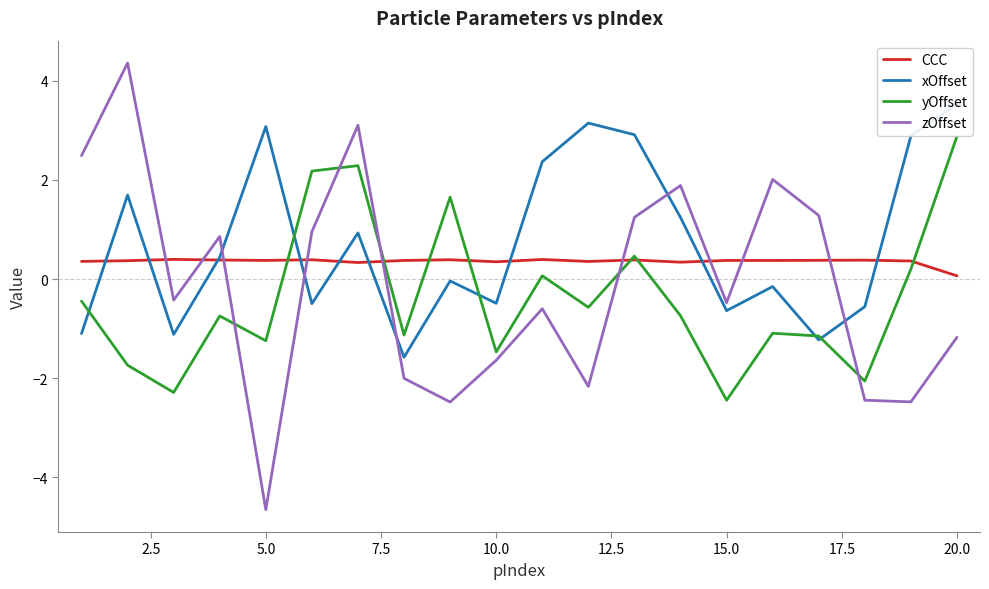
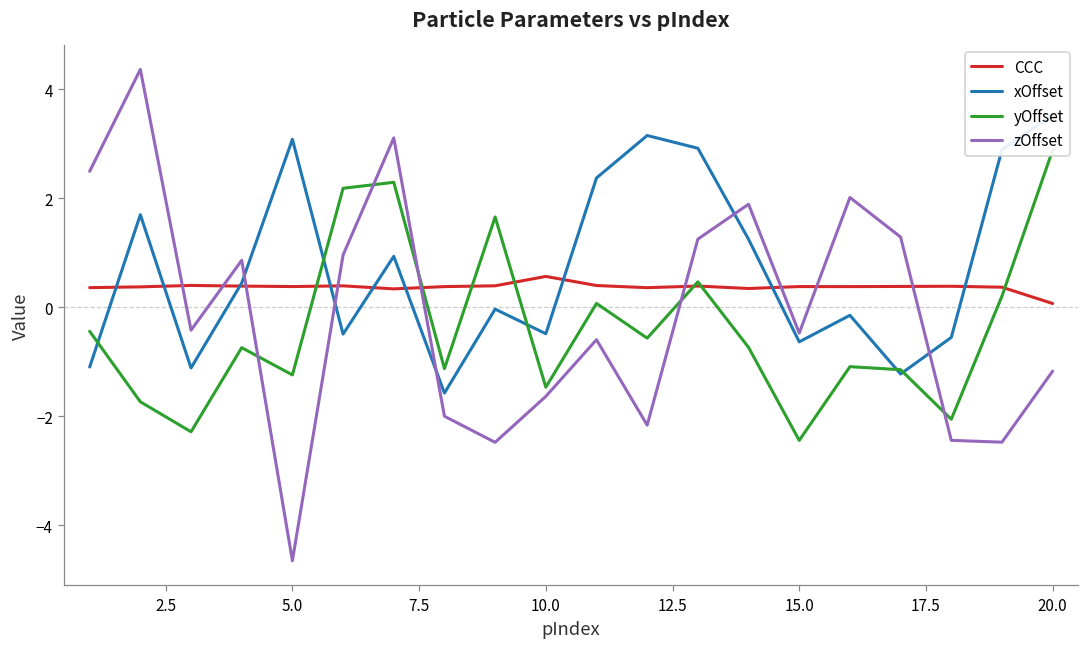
  {
    "CCC": {
      "5.0": 0.4,
-     "10.0": 0.3,
+     "10.0": 0.6,
      "15.0": 0.4,
      "20.0": 0.1
    },
    "xOffset": {
      "5.0": 3.1,
      "10.0": -0.5,
      "15.0": -0.6
    },
    "yOffset": {
      "5.0": -1.2,
      "10.0": -1.5,
      "15.0": -2.4,
      "20.0": 2.9
    },
    "zOffset": {
      "5.0": -4.7,
      "10.0": -1.6,
      "15.0": -0.5,
      "20.0": -1.2
    }
  }
